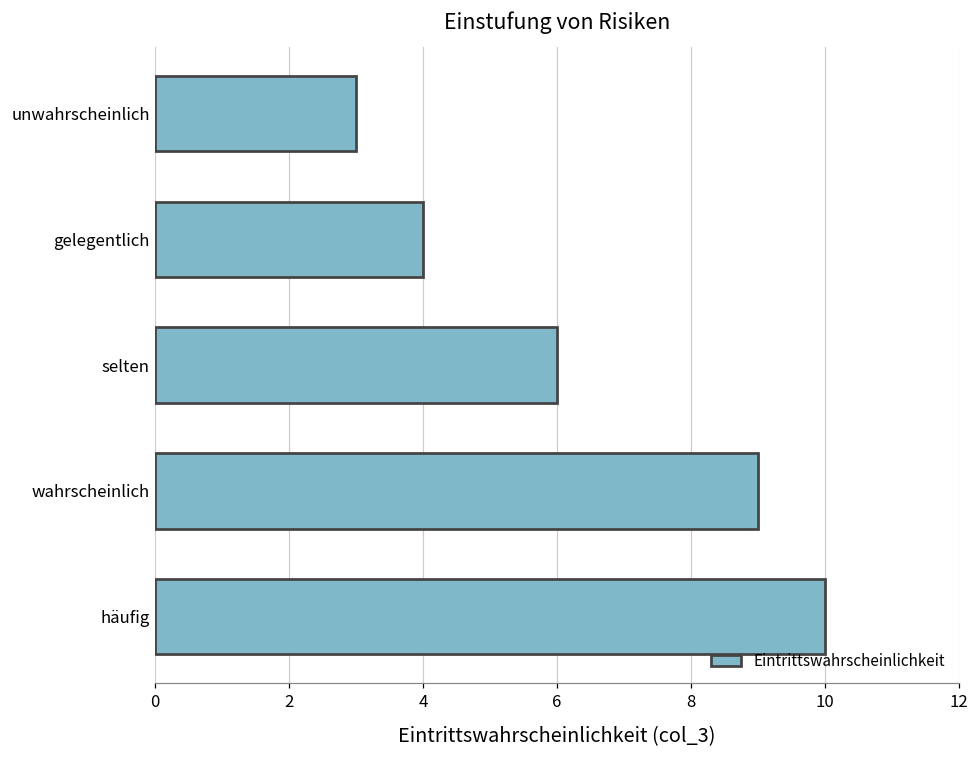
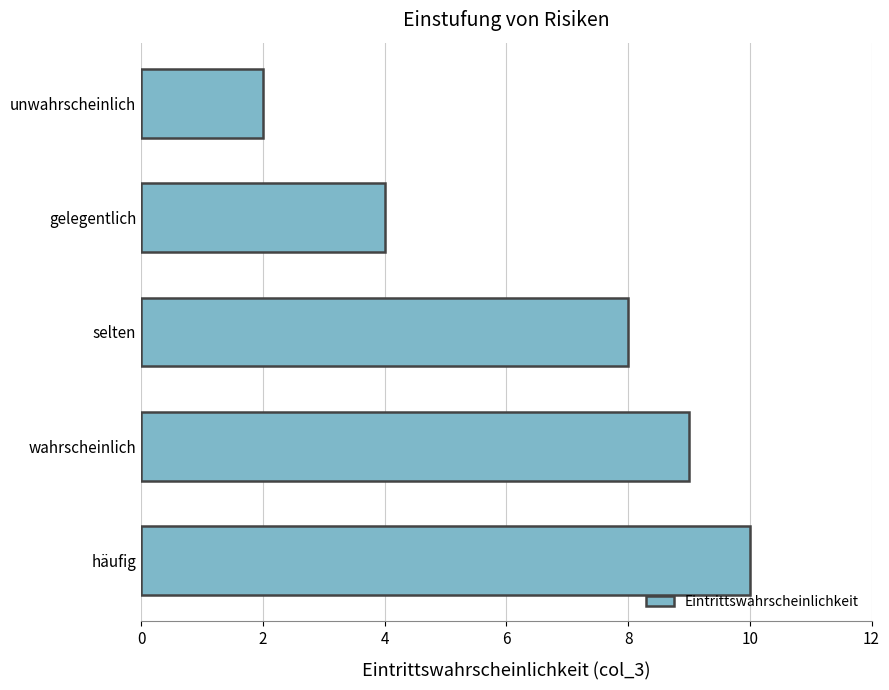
  {
-   "unwahrscheinlich": 3,
+   "unwahrscheinlich": 2,
    "gelegentlich": 4,
-   "selten": 6,
+   "selten": 8,
    "wahrscheinlich": 9,
    "häufig": 10
  }
